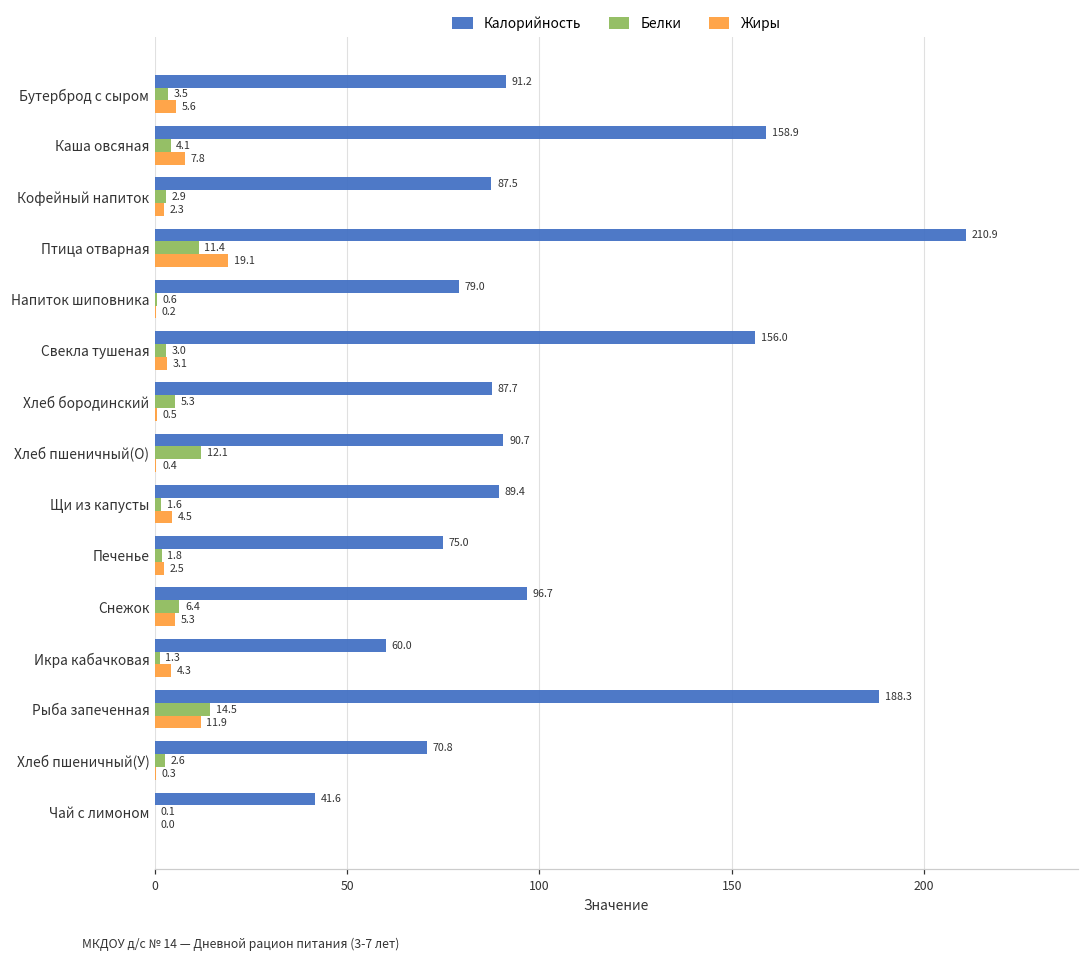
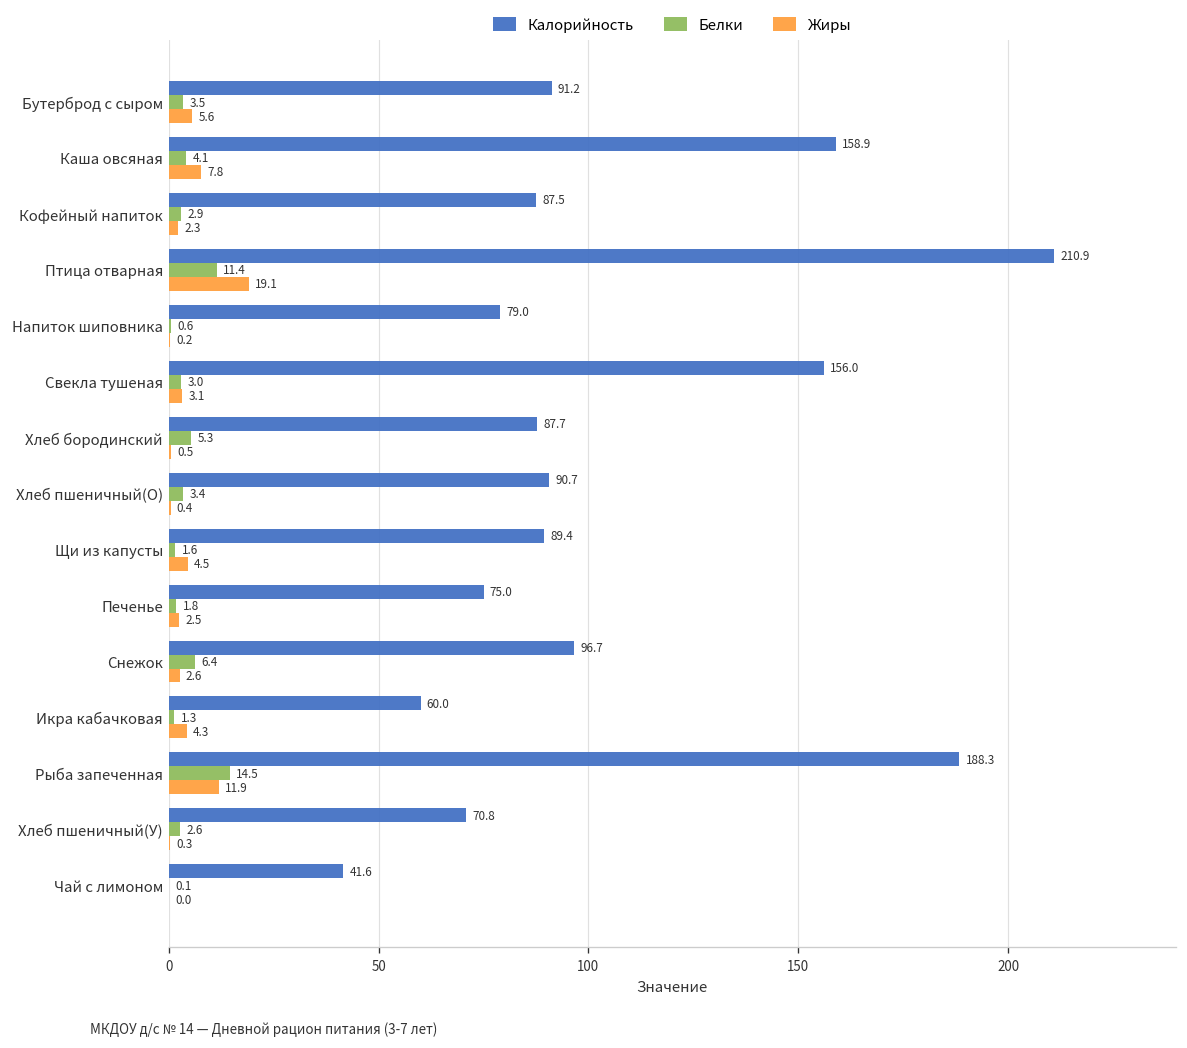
  {
    "Калорийность": {
      "Бутерброд с сыром": 91.2,
      "Каша овсяная": 158.9,
      "Кофейный напиток": 87.5,
      "Птица отварная": 210.9,
      "Напиток шиповника": 79.0,
      "Свекла тушеная": 156.0,
      "Хлеб бородинский": 87.7,
      "Хлеб пшеничный(О)": 90.7,
      "Щи из капусты": 89.4,
      "Печенье": 75.0,
      "Снежок": 96.7,
      "Икра кабачковая": 60.0,
      "Рыба запеченная": 188.3,
      "Хлеб пшеничный(У)": 70.8,
      "Чай с лимоном": 41.6
    },
    "Белки": {
      "Бутерброд с сыром": 3.5,
      "Каша овсяная": 4.1,
      "Кофейный напиток": 2.9,
      "Птица отварная": 11.4,
      "Напиток шиповника": 0.6,
      "Свекла тушеная": 3.0,
      "Хлеб бородинский": 5.3,
-     "Хлеб пшеничный(О)": 12.1,
+     "Хлеб пшеничный(О)": 3.4,
      "Щи из капусты": 1.6,
      "Печенье": 1.8,
      "Снежок": 6.4,
      "Икра кабачковая": 1.3,
      "Рыба запеченная": 14.5,
      "Хлеб пшеничный(У)": 2.6,
      "Чай с лимоном": 0.1
    },
    "Жиры": {
      "Бутерброд с сыром": 5.6,
      "Каша овсяная": 7.8,
      "Кофейный напиток": 2.3,
      "Птица отварная": 19.1,
      "Напиток шиповника": 0.2,
      "Свекла тушеная": 3.1,
      "Хлеб бородинский": 0.5,
      "Хлеб пшеничный(О)": 0.4,
      "Щи из капусты": 4.5,
      "Печенье": 2.5,
-     "Снежок": 5.3,
+     "Снежок": 2.6,
      "Икра кабачковая": 4.3,
      "Рыба запеченная": 11.9,
      "Хлеб пшеничный(У)": 0.3,
      "Чай с лимоном": 0.0
    }
  }
